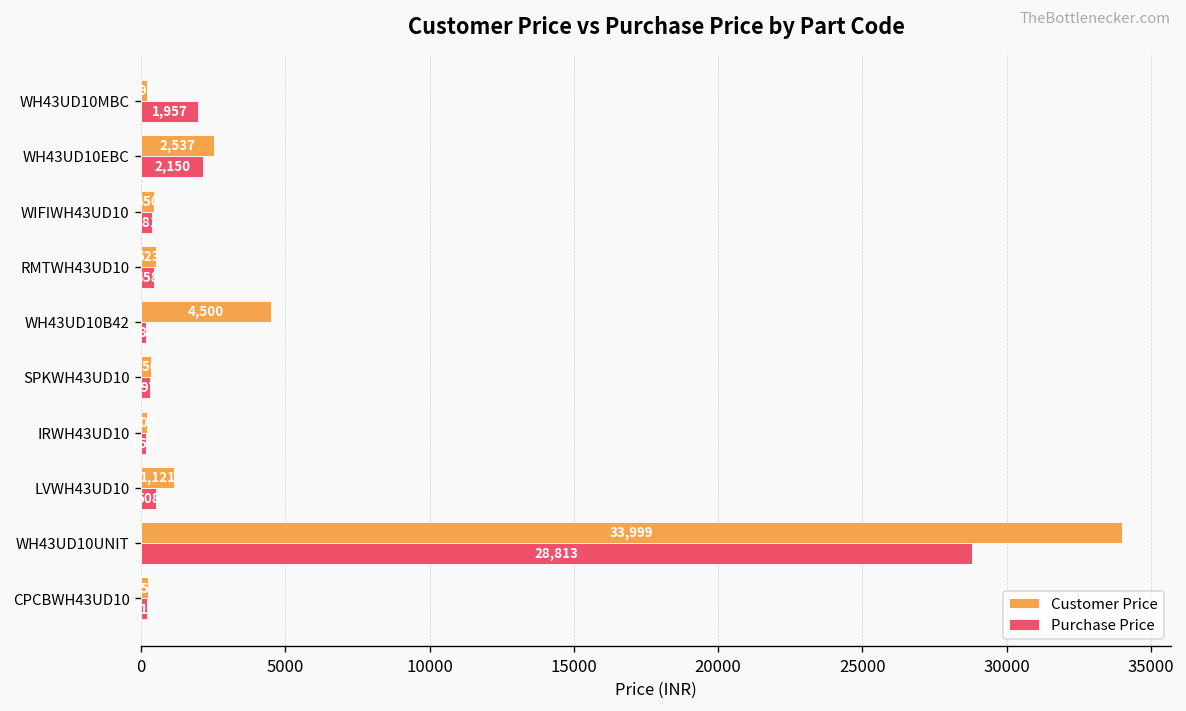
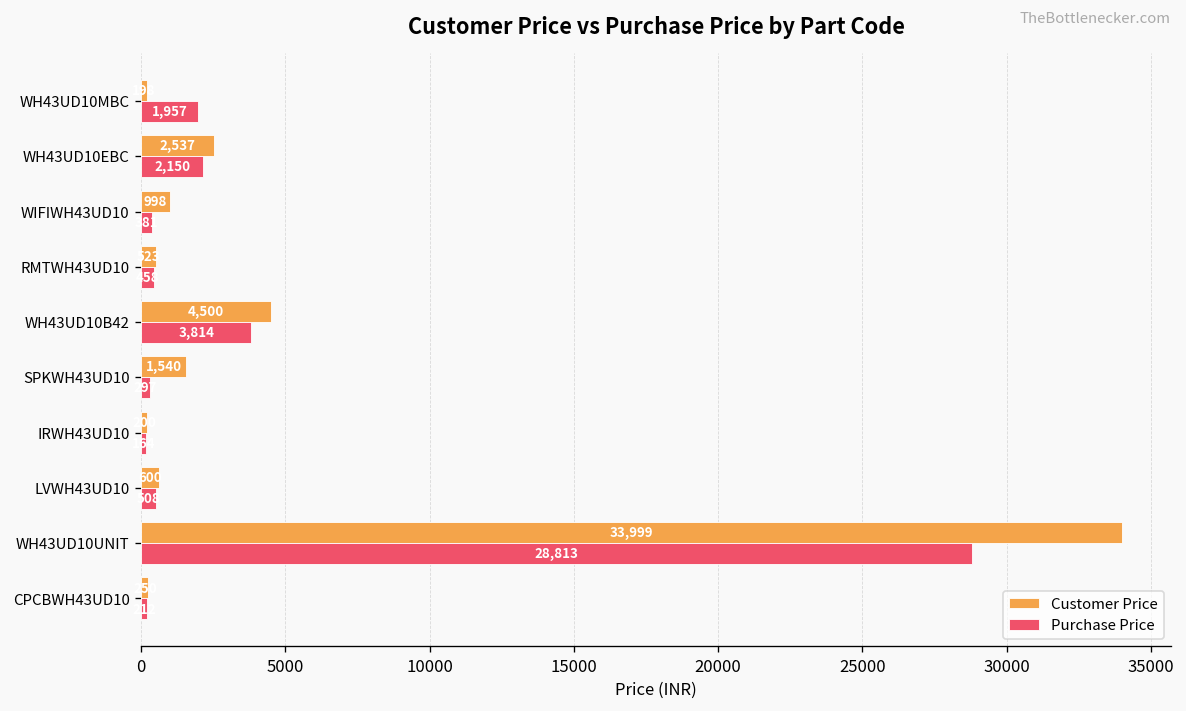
  {
    "Customer Price": {
      "WH43UD10EBC": "2,537",
-     "WIFIWH43UD10": "500",
+     "WIFIWH43UD10": "1000",
      "RMTWH43UD10": "523",
      "WH43UD10B42": "4,500",
-     "SPKWH43UD10": "400",
-     "LVWH43UD10": "1,121",
+     "SPKWH43UD10": "1500",
+     "LVWH43UD10": "600",
      "WH43UD10UNIT": "33,999"
    },
    "Purchase Price": {
      "WIFIWH43UD10": "400",
      "RMTWH43UD10": "500",
-     "WH43UD10B42": "200",
+     "WH43UD10B42": "3800",
      "SPKWH43UD10": "300",
      "IRWH43UD10": "200",
      "LVWH43UD10": "500",
      "CPCBWH43UD10": "200"
    }
  }
